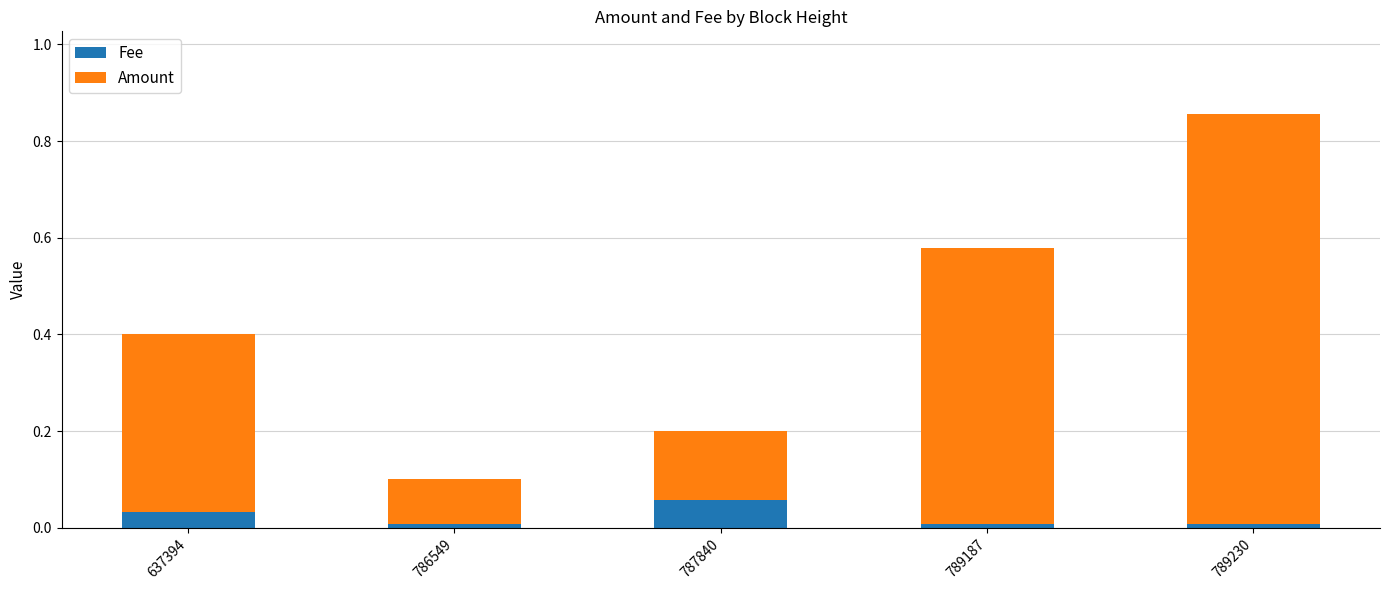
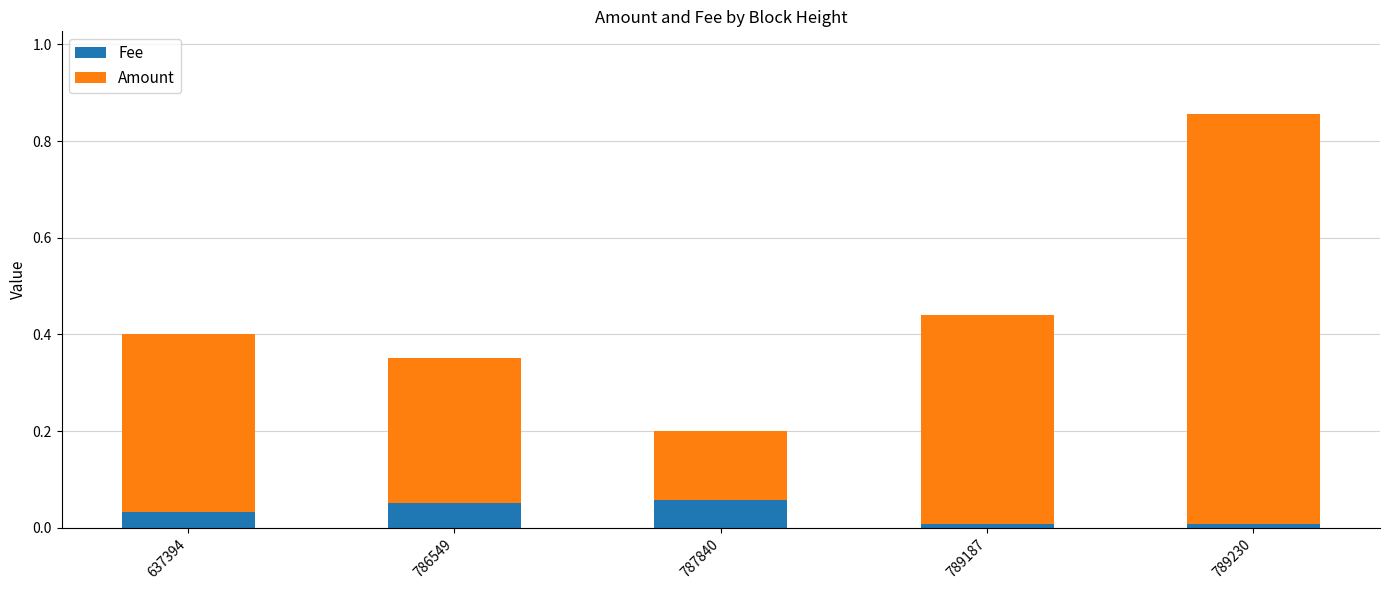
  {
    "Fee": {
      "637394": 0.03,
-     "786549": 0.01,
+     "786549": 0.05,
      "787840": 0.06,
      "789187": 0.01,
      "789230": 0.01
    },
    "Amount": {
      "637394": 0.37,
-     "786549": 0.09,
+     "786549": 0.30,
      "787840": 0.14,
-     "789187": 0.57,
+     "789187": 0.43,
      "789230": 0.85
    }
  }
